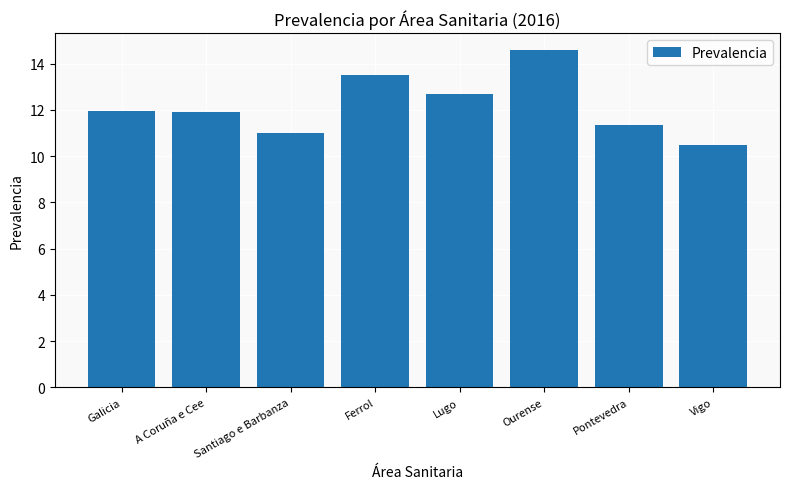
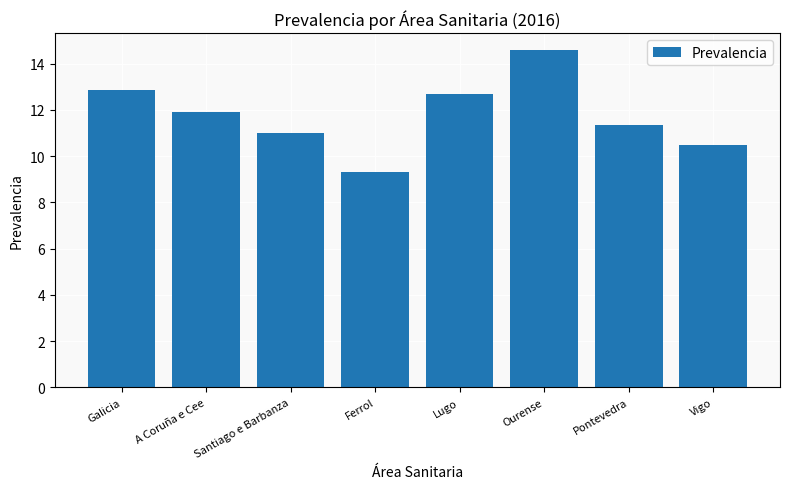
  {
-   "Galicia": 11.9,
+   "Galicia": 12.9,
    "A Coruña e Cee": 11.9,
    "Santiago e Barbanza": 11.0,
-   "Ferrol": 13.5,
+   "Ferrol": 9.3,
    "Lugo": 12.7,
    "Ourense": 14.6,
    "Pontevedra": 11.4,
    "Vigo": 10.5
  }
